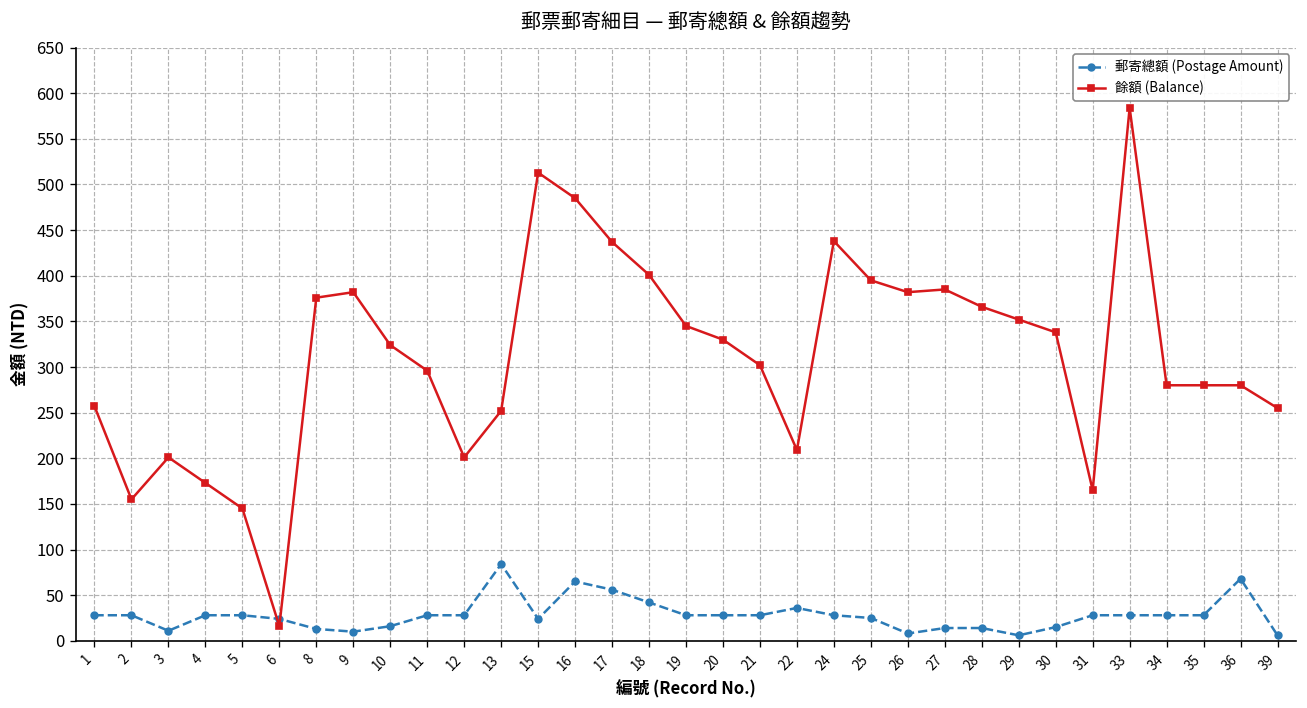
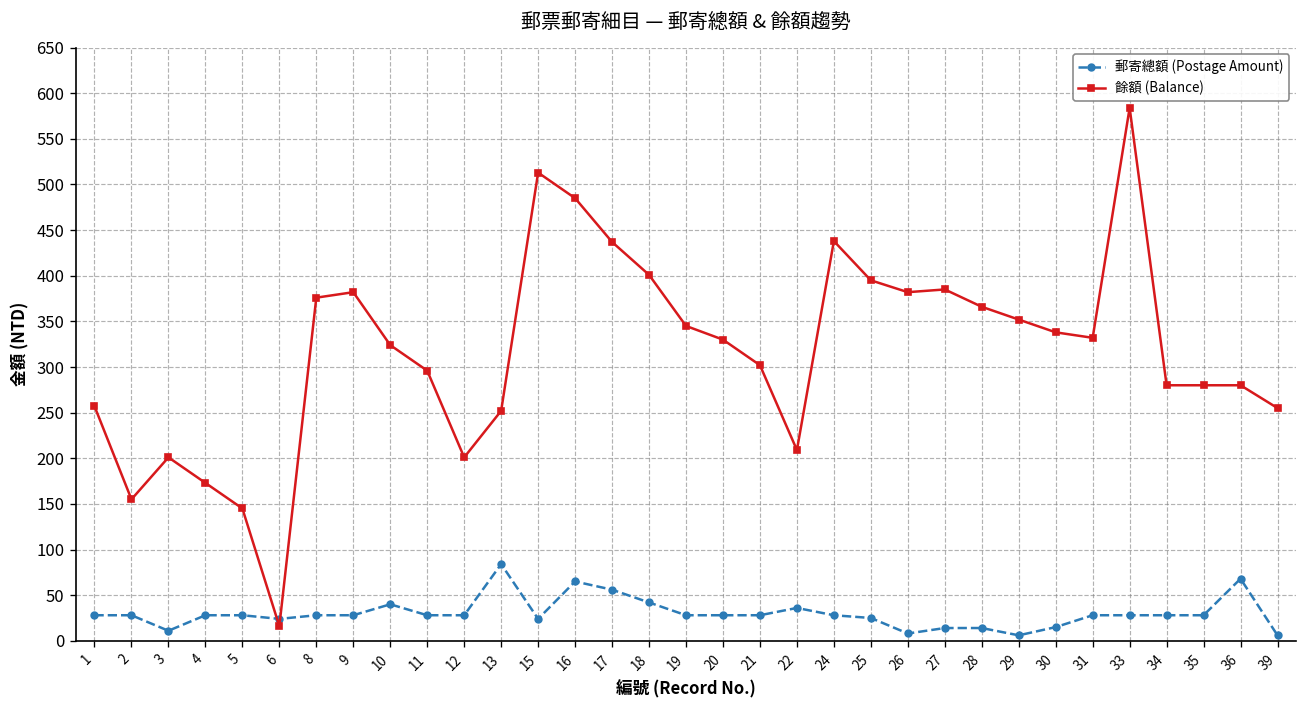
  {
    "郵寄總額 (Postage Amount)": {
      "1": 30,
      "2": 30,
      "3": 10,
      "4": 30,
      "5": 30,
      "6": 20,
-     "8": 10,
-     "9": 10,
-     "10": 20,
+     "8": 30,
+     "9": 30,
+     "10": 40,
      "11": 30,
      "12": 30,
      "13": 80,
      "15": 20,
      "16": 70,
      "17": 60,
      "18": 40,
      "19": 30,
      "20": 30,
      "21": 30,
      "22": 40,
      "24": 30,
      "25": 30,
      "26": 10,
      "27": 10,
      "28": 10,
      "29": 10,
      "30": 20,
      "31": 30,
      "33": 30,
      "34": 30,
      "35": 30,
      "36": 70,
      "39": 10
    },
    "餘額 (Balance)": {
      "1": 260,
      "2": 160,
      "3": 200,
      "4": 170,
      "5": 150,
      "6": 20,
      "8": 380,
      "9": 380,
      "10": 320,
      "11": 300,
      "12": 200,
      "13": 250,
      "15": 510,
      "16": 490,
      "17": 440,
      "18": 400,
      "19": 350,
      "20": 330,
      "21": 300,
      "22": 210,
      "24": 440,
      "25": 400,
      "26": 380,
      "27": 390,
      "28": 370,
      "29": 350,
      "30": 340,
-     "31": 170,
+     "31": 330,
      "33": 580,
      "34": 280,
      "35": 280,
      "36": 280,
      "39": 260
    }
  }
